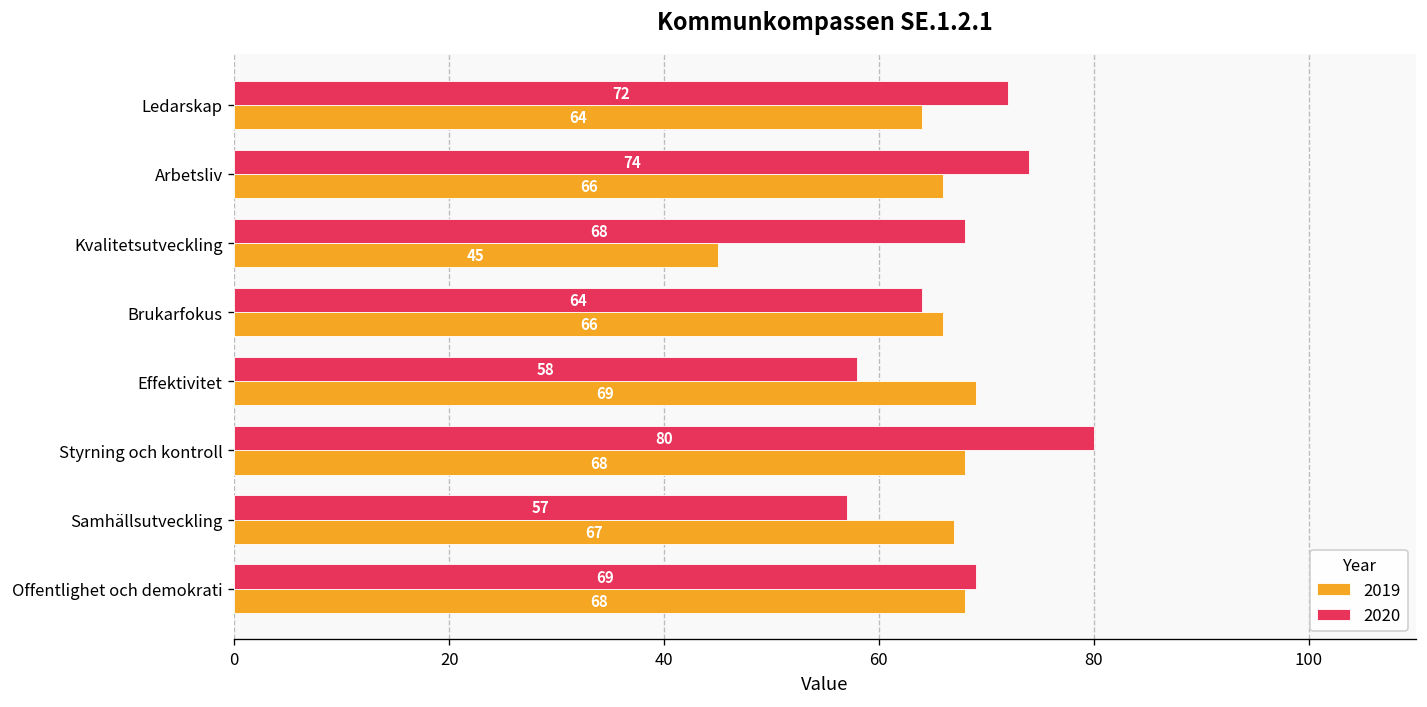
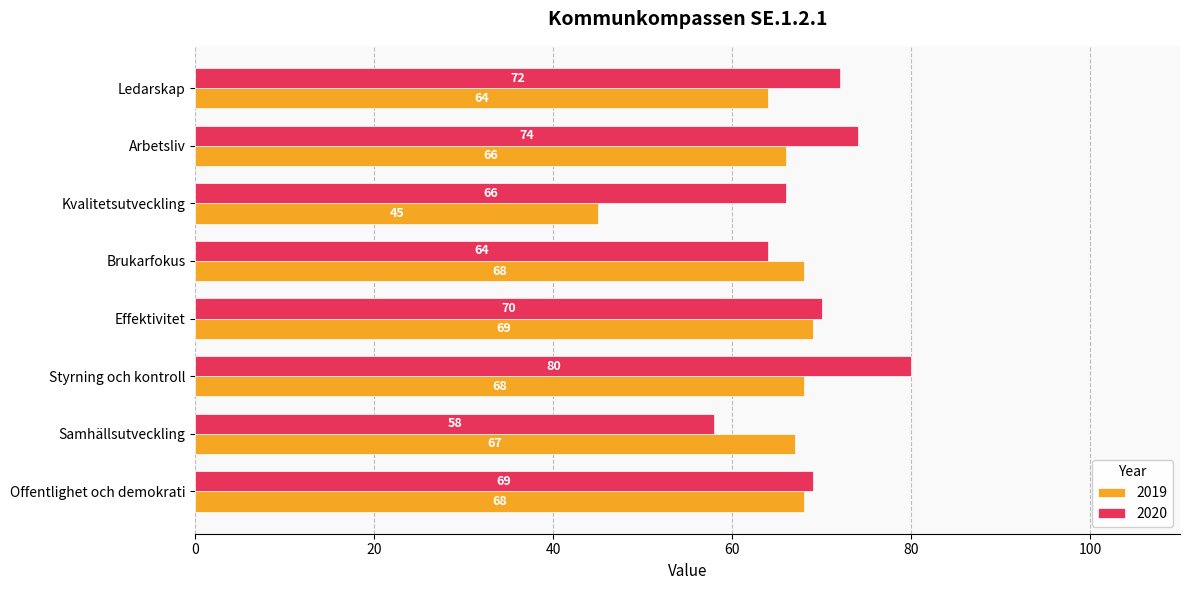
  {
    "2019": {
      "Ledarskap": 64,
      "Arbetsliv": 66,
      "Kvalitetsutveckling": 45,
-     "Brukarfokus": 66,
+     "Brukarfokus": 68,
      "Effektivitet": 69,
      "Styrning och kontroll": 68,
      "Samhällsutveckling": 67,
      "Offentlighet och demokrati": 68
    },
    "2020": {
      "Ledarskap": 72,
      "Arbetsliv": 74,
-     "Kvalitetsutveckling": 68,
+     "Kvalitetsutveckling": 66,
      "Brukarfokus": 64,
-     "Effektivitet": 58,
+     "Effektivitet": 70,
      "Styrning och kontroll": 80,
-     "Samhällsutveckling": 57,
+     "Samhällsutveckling": 58,
      "Offentlighet och demokrati": 69
    }
  }
